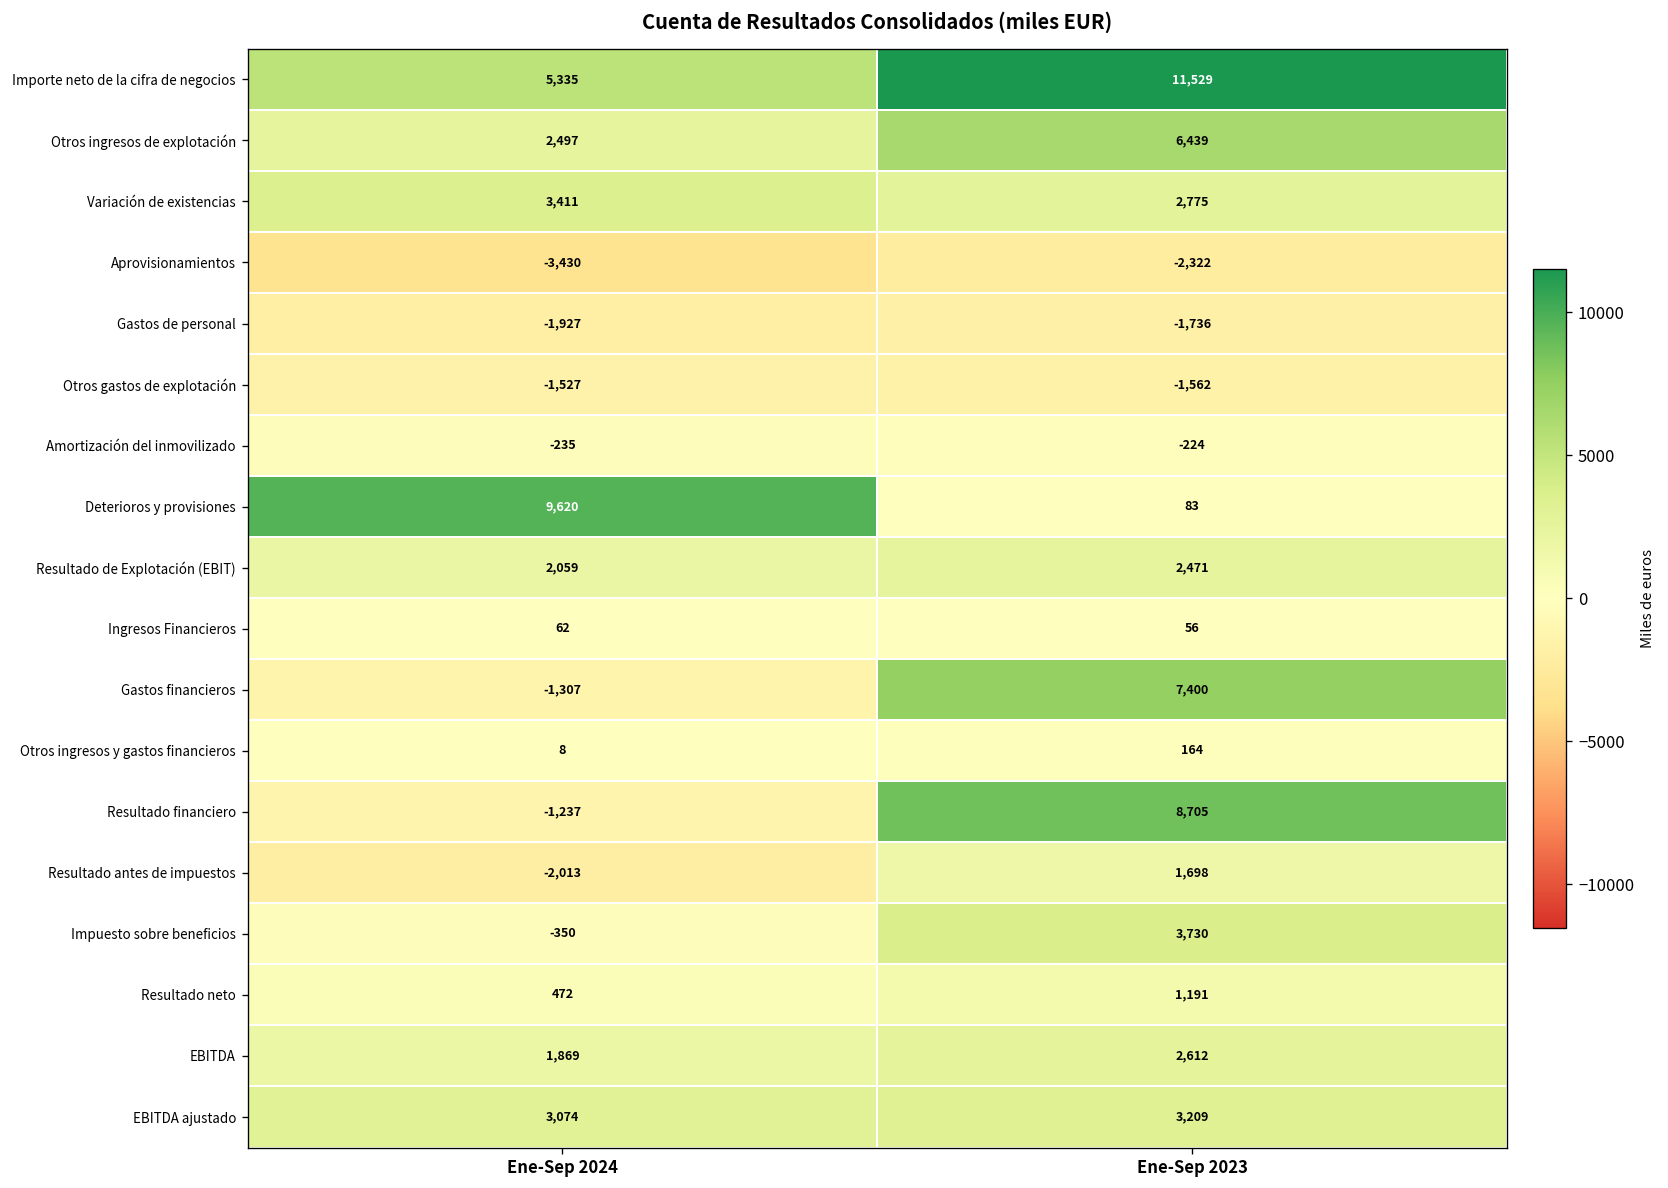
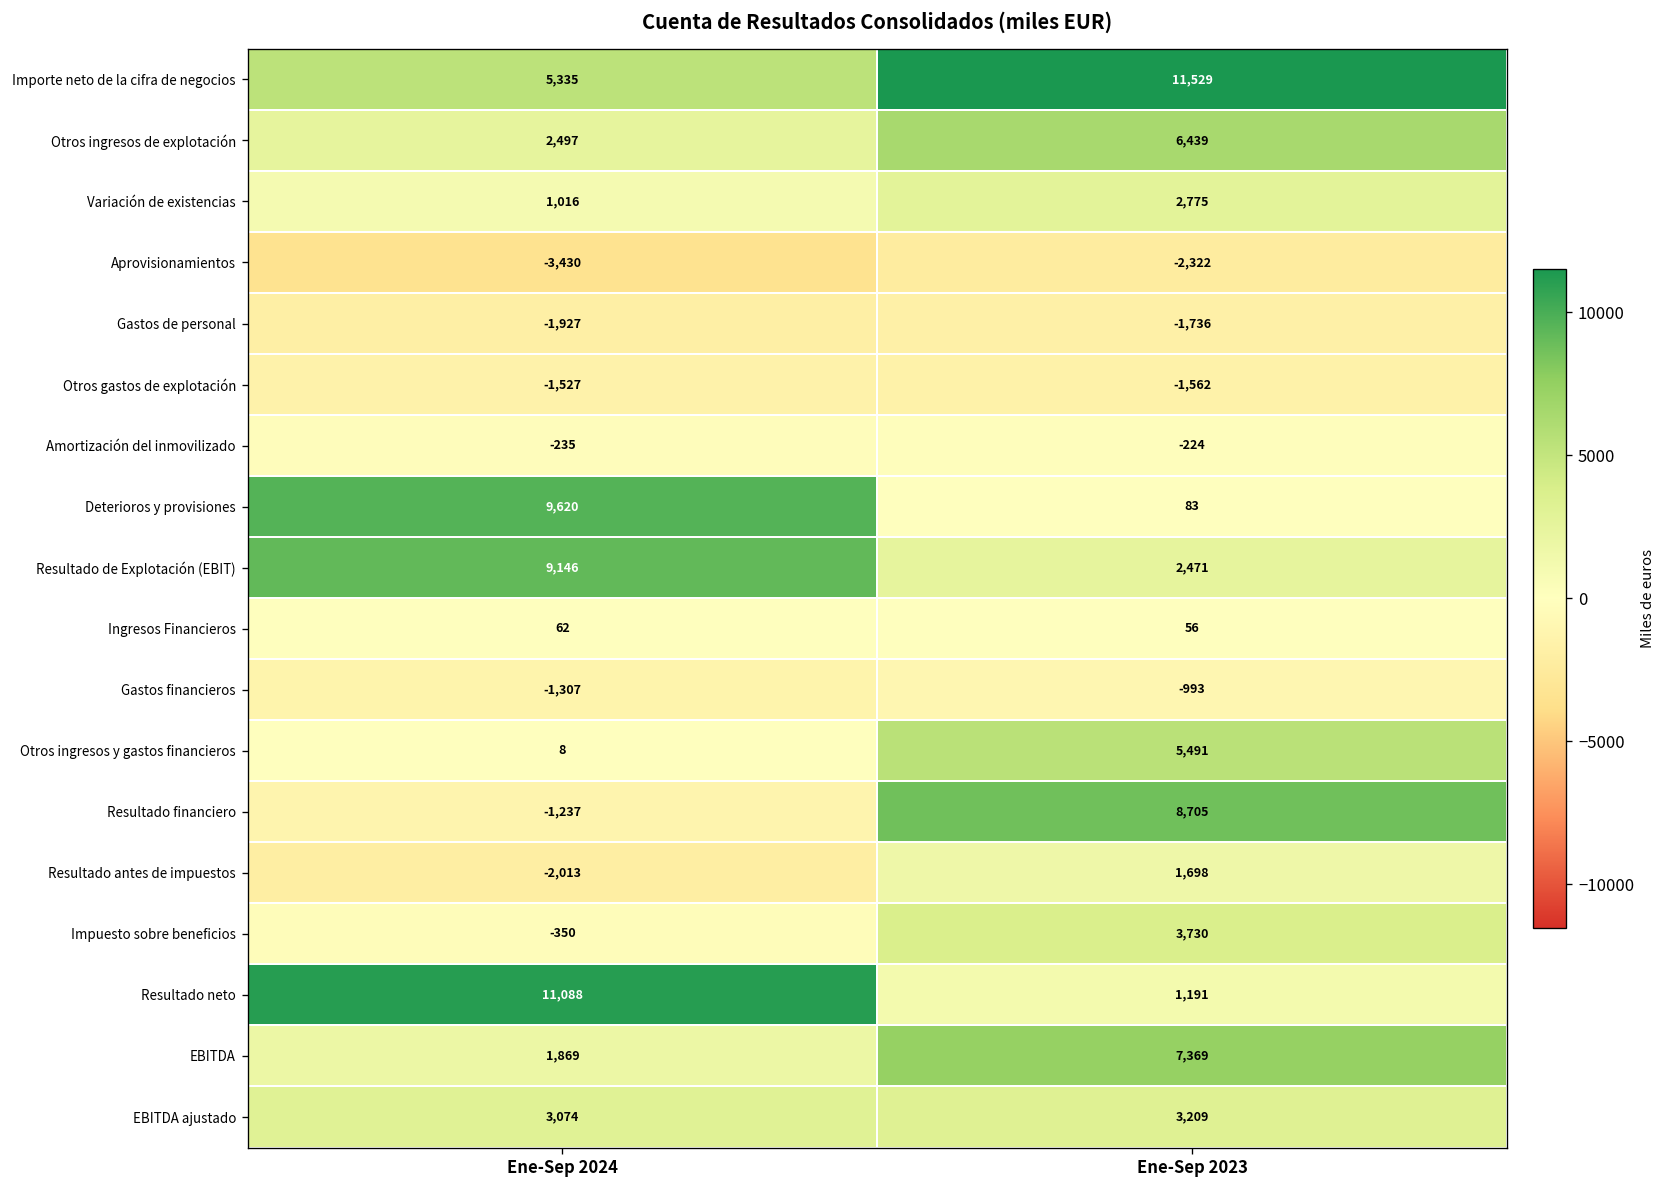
  {
    "Importe neto de la cifra de negocios": {
      "Ene-Sep 2024": "5,335",
      "Ene-Sep 2023": "11,529"
    },
    "Otros ingresos de explotación": {
      "Ene-Sep 2024": "2,497",
      "Ene-Sep 2023": "6,439"
    },
    "Variación de existencias": {
-     "Ene-Sep 2024": "3,411",
+     "Ene-Sep 2024": "1,016",
      "Ene-Sep 2023": "2,775"
    },
    "Aprovisionamientos": {
      "Ene-Sep 2024": "-3,430",
      "Ene-Sep 2023": "-2,322"
    },
    "Gastos de personal": {
      "Ene-Sep 2024": "-1,927",
      "Ene-Sep 2023": "-1,736"
    },
    "Otros gastos de explotación": {
      "Ene-Sep 2024": "-1,527",
      "Ene-Sep 2023": "-1,562"
    },
    "Amortización del inmovilizado": {
      "Ene-Sep 2024": "-235",
      "Ene-Sep 2023": "-224"
    },
    "Deterioros y provisiones": {
      "Ene-Sep 2024": "9,620",
      "Ene-Sep 2023": "83"
    },
    "Resultado de Explotación (EBIT)": {
-     "Ene-Sep 2024": "2,059",
+     "Ene-Sep 2024": "9,146",
      "Ene-Sep 2023": "2,471"
    },
    "Ingresos Financieros": {
      "Ene-Sep 2024": "62",
      "Ene-Sep 2023": "56"
    },
    "Gastos financieros": {
      "Ene-Sep 2024": "-1,307",
-     "Ene-Sep 2023": "7,400"
+     "Ene-Sep 2023": "-993"
    },
    "Otros ingresos y gastos financieros": {
      "Ene-Sep 2024": "8",
-     "Ene-Sep 2023": "164"
+     "Ene-Sep 2023": "5,491"
    },
    "Resultado financiero": {
      "Ene-Sep 2024": "-1,237",
      "Ene-Sep 2023": "8,705"
    },
    "Resultado antes de impuestos": {
      "Ene-Sep 2024": "-2,013",
      "Ene-Sep 2023": "1,698"
    },
    "Impuesto sobre beneficios": {
      "Ene-Sep 2024": "-350",
      "Ene-Sep 2023": "3,730"
    },
    "Resultado neto": {
-     "Ene-Sep 2024": "472",
+     "Ene-Sep 2024": "11,088",
      "Ene-Sep 2023": "1,191"
    },
    "EBITDA": {
      "Ene-Sep 2024": "1,869",
-     "Ene-Sep 2023": "2,612"
+     "Ene-Sep 2023": "7,369"
    },
    "EBITDA ajustado": {
      "Ene-Sep 2024": "3,074",
      "Ene-Sep 2023": "3,209"
    }
  }
